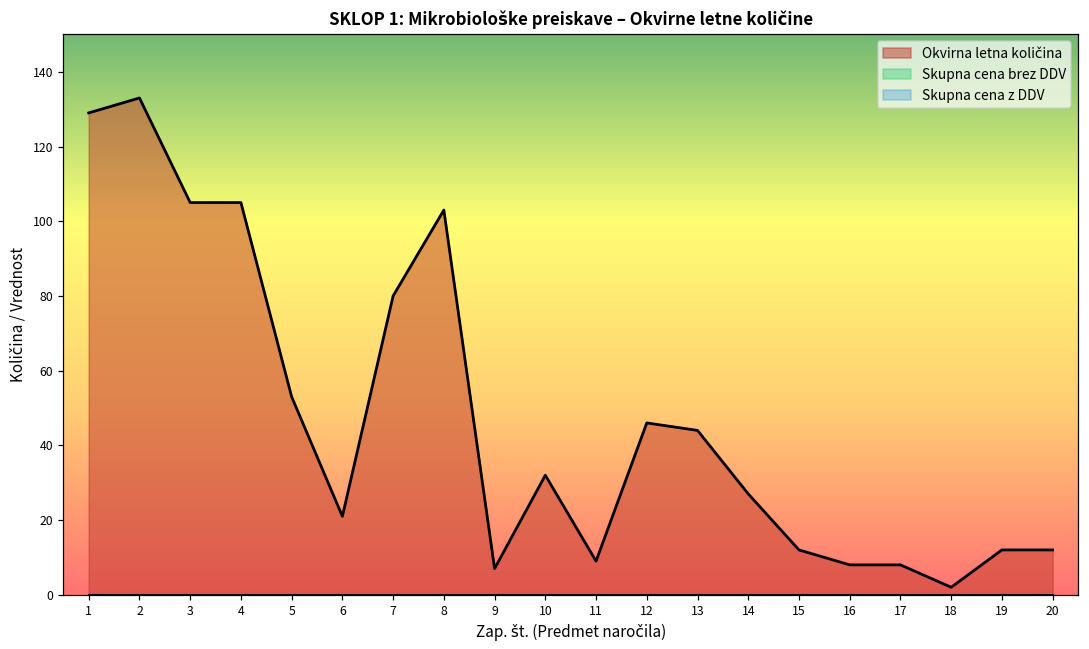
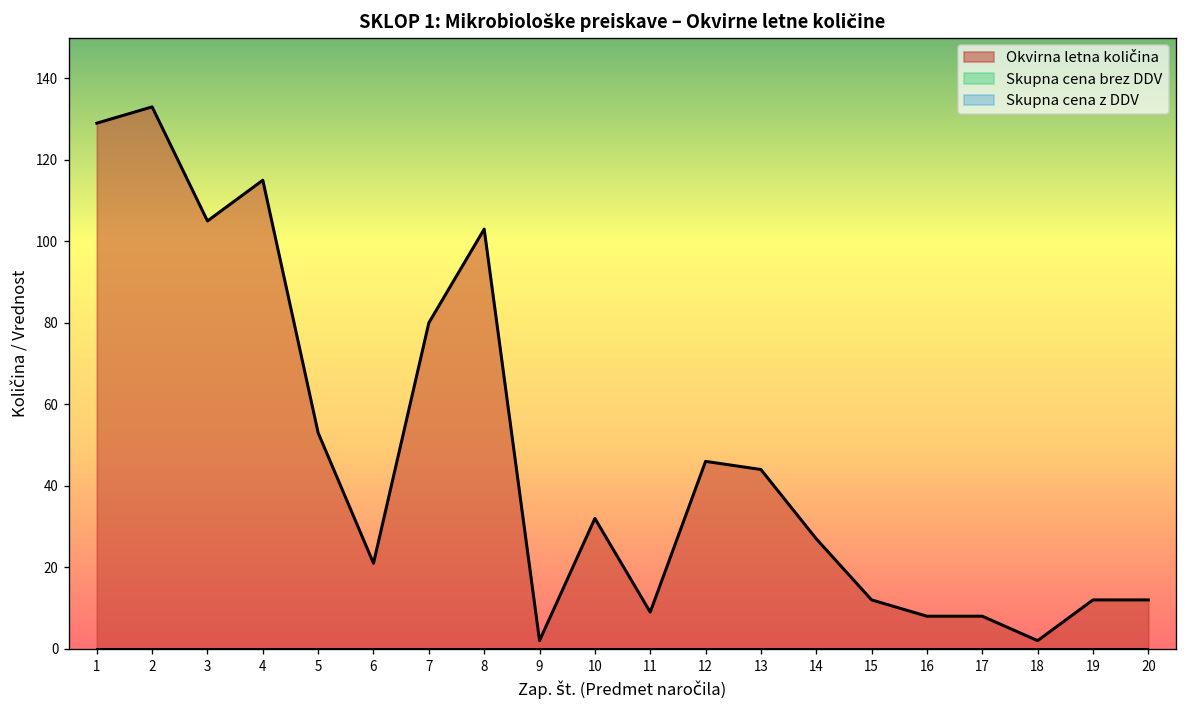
  {
    "Okvirna letna količina": {
      "1": 129,
      "2": 133,
      "3": 105,
-     "4": 105,
+     "4": 115,
      "5": 53,
      "6": 21,
      "7": 80,
      "8": 103,
-     "9": 7,
+     "9": 2,
      "10": 32,
      "11": 9,
      "12": 46,
      "13": 44,
      "14": 27,
      "15": 12,
      "16": 8,
      "17": 8,
      "18": 2,
      "19": 12,
      "20": 12
    },
    "Skupna cena z DDV": {
      "1": 0,
      "2": 0,
      "3": 0,
      "4": 0,
      "5": 0,
      "6": 0,
      "7": 0,
      "8": 0,
      "9": 0,
      "10": 0,
      "11": 0,
      "12": 0,
      "13": 0,
      "14": 0,
      "15": 0,
      "16": 0,
      "17": 0,
      "18": 0,
      "19": 0,
      "20": 0
    }
  }
